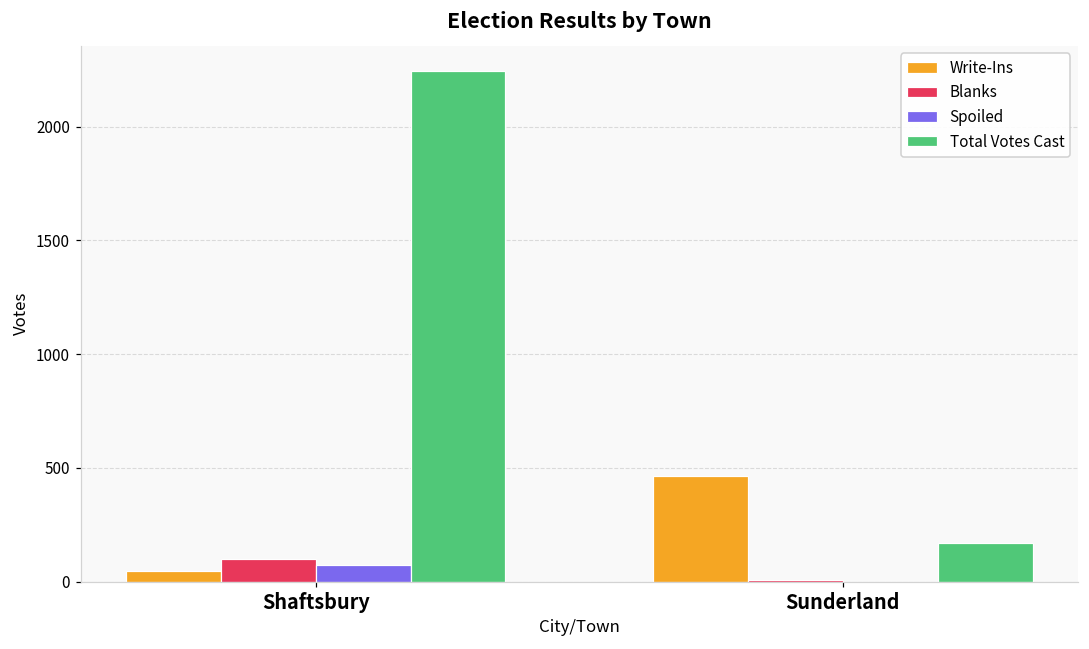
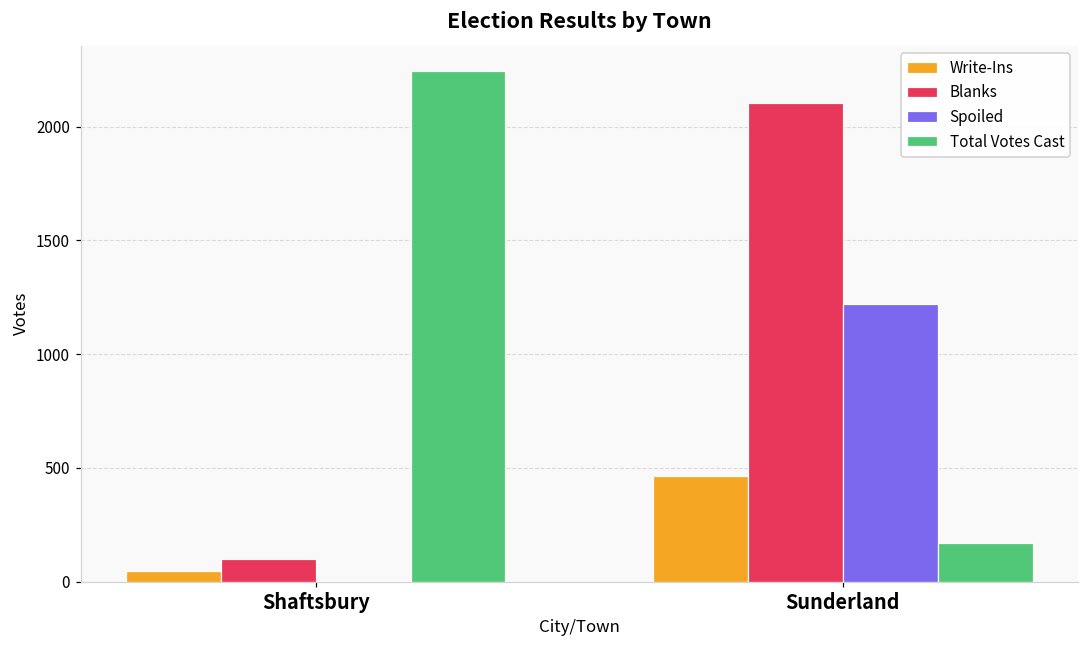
  {
    "Write-Ins": {
      "Shaftsbury": 50,
      "Sunderland": 470
    },
    "Blanks": {
      "Shaftsbury": 100,
-     "Sunderland": 10
+     "Sunderland": 2100
    },
    "Spoiled": {
-     "Shaftsbury": 70,
-     "Sunderland": 0
+     "Shaftsbury": 0,
+     "Sunderland": 1220
    },
    "Total Votes Cast": {
      "Shaftsbury": 2240,
      "Sunderland": 170
    }
  }
